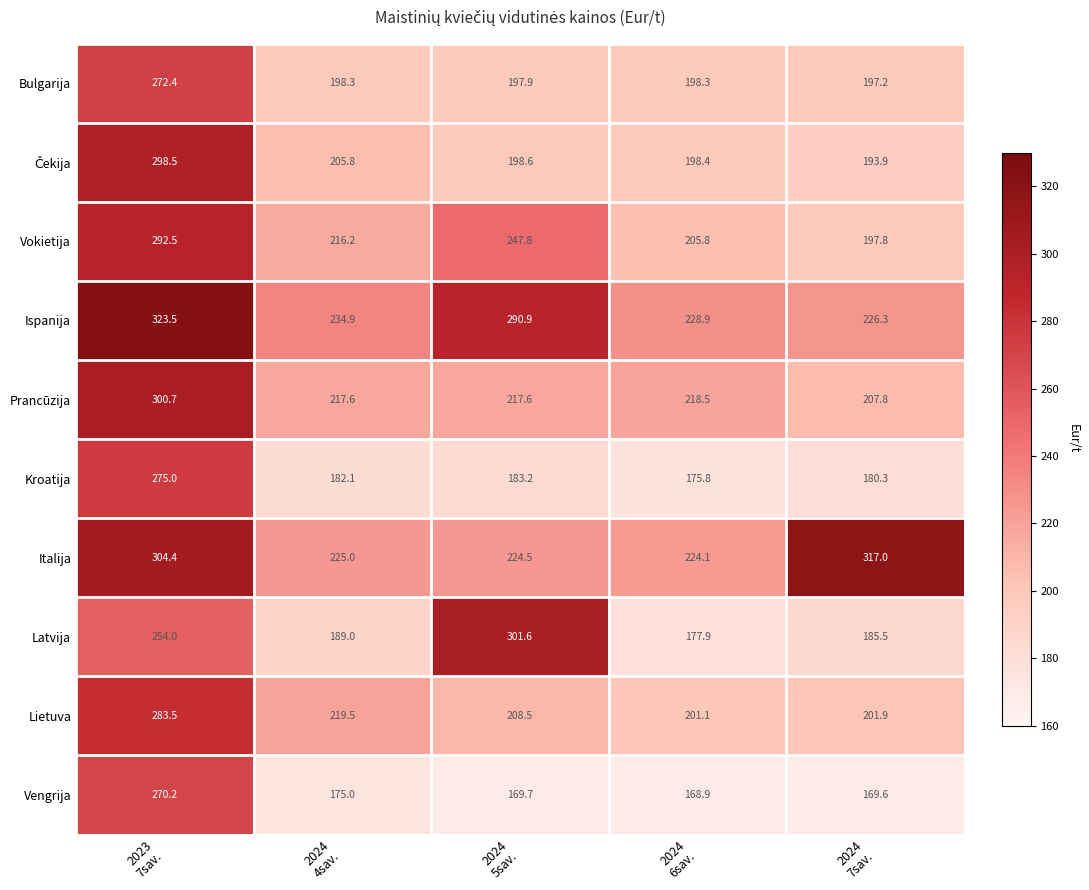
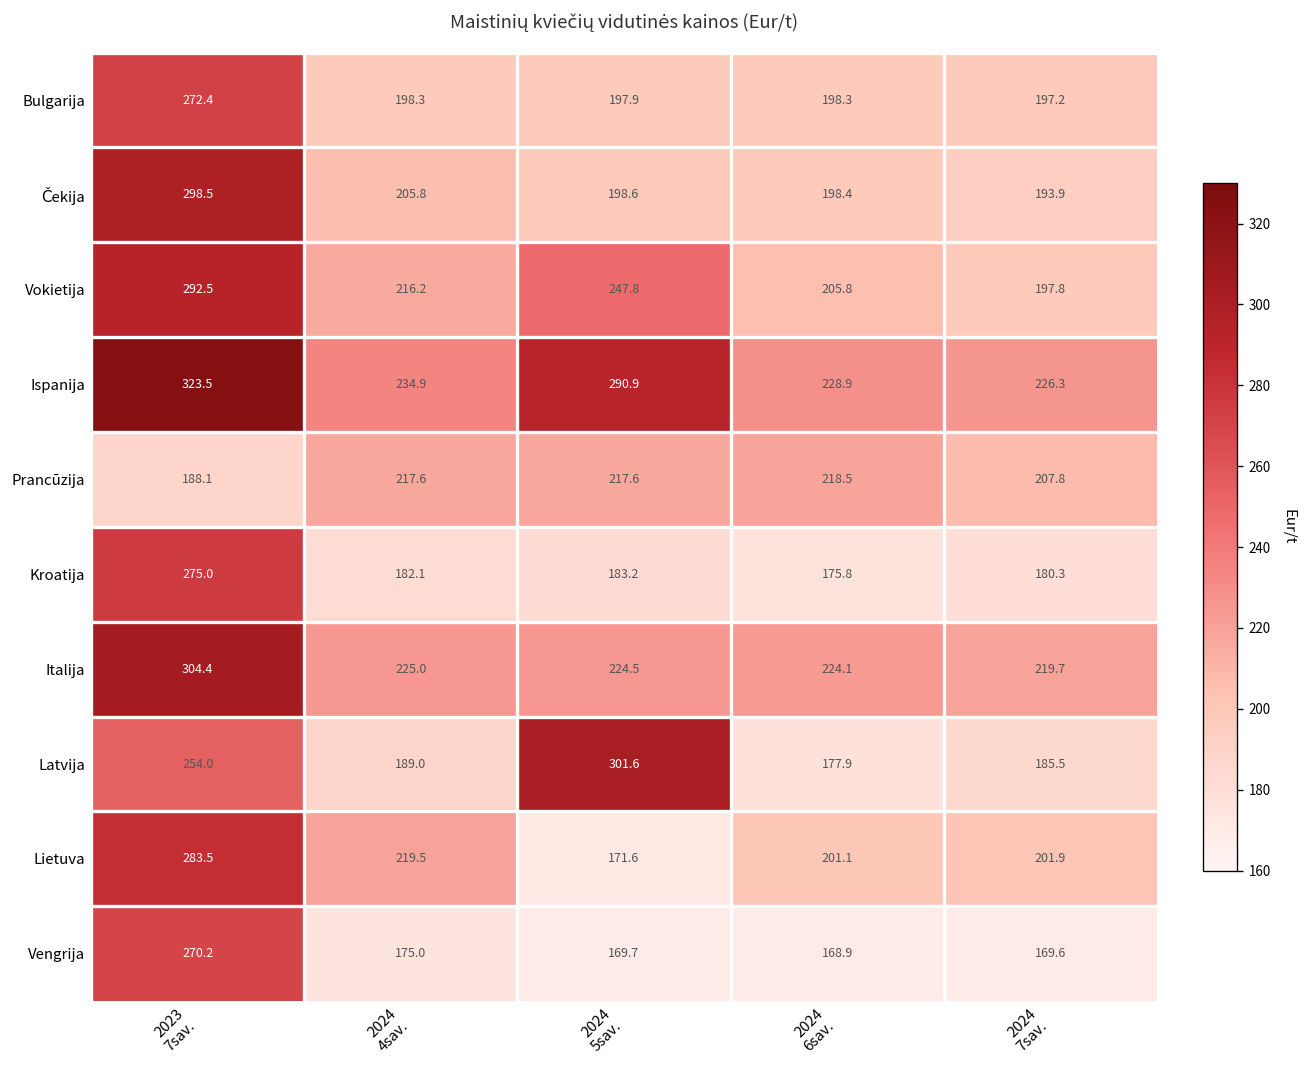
  {
    "Bulgarija": {
      "2023 7sav.": 272.4,
      "2024 4sav.": 198.3,
      "2024 5sav.": 197.9,
      "2024 6sav.": 198.3,
      "2024 7sav.": 197.2
    },
    "Čekija": {
      "2023 7sav.": 298.5,
      "2024 4sav.": 205.8,
      "2024 5sav.": 198.6,
      "2024 6sav.": 198.4,
      "2024 7sav.": 193.9
    },
    "Vokietija": {
      "2023 7sav.": 292.5,
      "2024 4sav.": 216.2,
      "2024 5sav.": 247.8,
      "2024 6sav.": 205.8,
      "2024 7sav.": 197.8
    },
    "Ispanija": {
      "2023 7sav.": 323.5,
      "2024 4sav.": 234.9,
      "2024 5sav.": 290.9,
      "2024 6sav.": 228.9,
      "2024 7sav.": 226.3
    },
    "Prancūzija": {
-     "2023 7sav.": 300.7,
+     "2023 7sav.": 188.1,
      "2024 4sav.": 217.6,
      "2024 5sav.": 217.6,
      "2024 6sav.": 218.5,
      "2024 7sav.": 207.8
    },
    "Kroatija": {
      "2023 7sav.": 275.0,
      "2024 4sav.": 182.1,
      "2024 5sav.": 183.2,
      "2024 6sav.": 175.8,
      "2024 7sav.": 180.3
    },
    "Italija": {
      "2023 7sav.": 304.4,
      "2024 4sav.": 225.0,
      "2024 5sav.": 224.5,
      "2024 6sav.": 224.1,
-     "2024 7sav.": 317.0
+     "2024 7sav.": 219.7
    },
    "Latvija": {
      "2023 7sav.": 254.0,
      "2024 4sav.": 189.0,
      "2024 5sav.": 301.6,
      "2024 6sav.": 177.9,
      "2024 7sav.": 185.5
    },
    "Lietuva": {
      "2023 7sav.": 283.5,
      "2024 4sav.": 219.5,
-     "2024 5sav.": 208.5,
+     "2024 5sav.": 171.6,
      "2024 6sav.": 201.1,
      "2024 7sav.": 201.9
    },
    "Vengrija": {
      "2023 7sav.": 270.2,
      "2024 4sav.": 175.0,
      "2024 5sav.": 169.7,
      "2024 6sav.": 168.9,
      "2024 7sav.": 169.6
    }
  }
